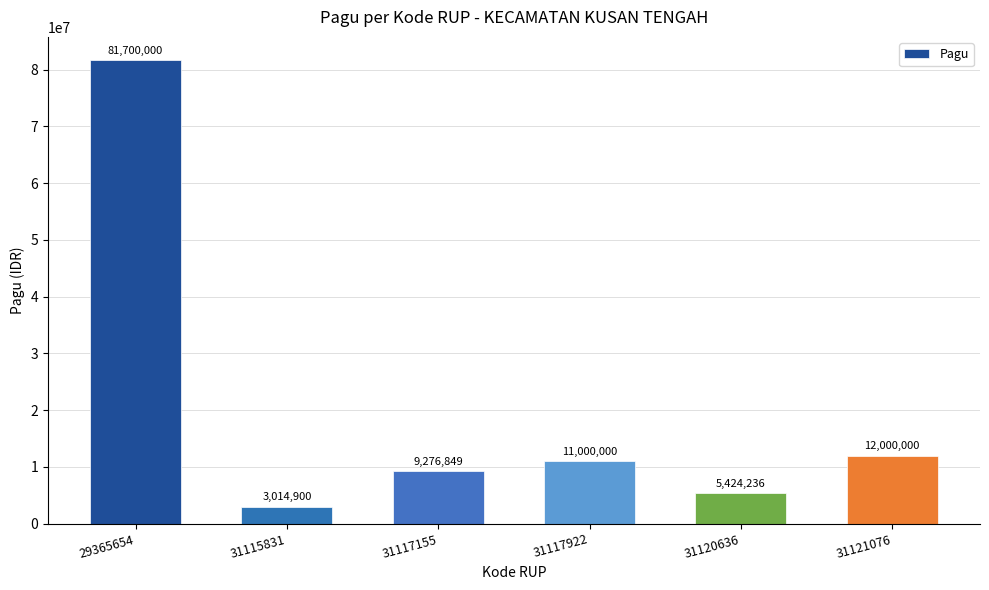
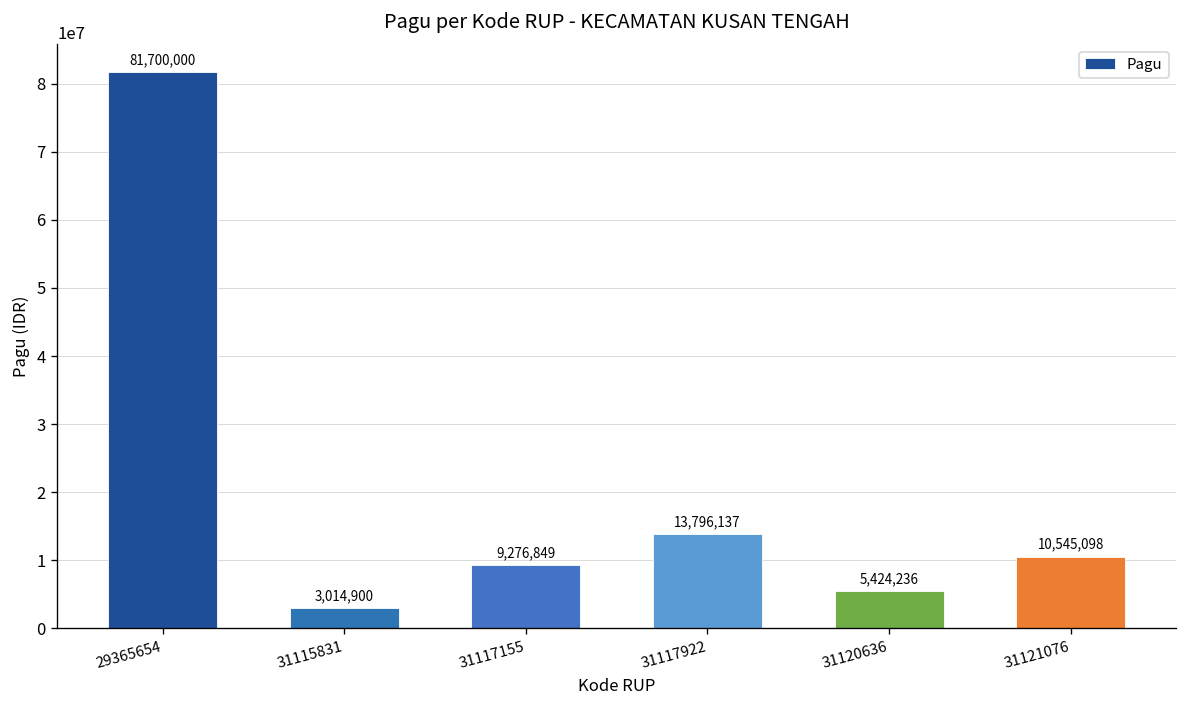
  {
    "29365654": "81,700,000",
    "31115831": "3,014,900",
    "31117155": "9,276,849",
-   "31117922": "11,000,000",
+   "31117922": "13,796,137",
    "31120636": "5,424,236",
-   "31121076": "12,000,000"
+   "31121076": "10,545,098"
  }
